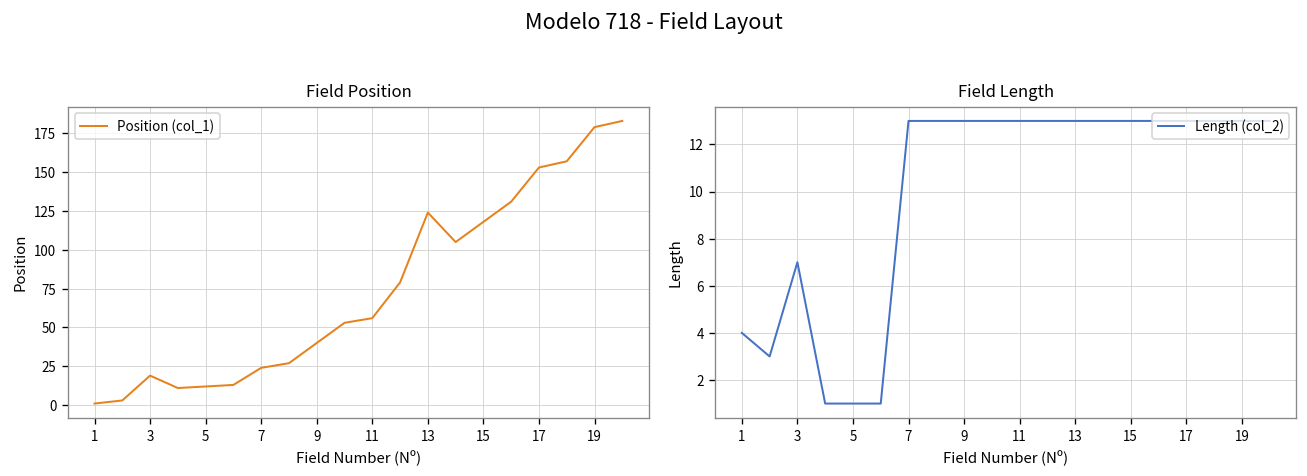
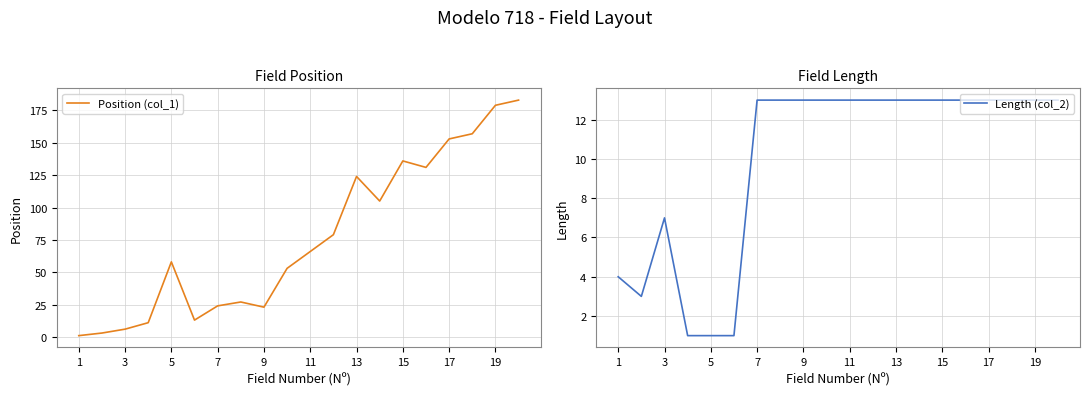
  {
    "Field Position": {
      "1": 1,
-     "3": 19,
-     "5": 12,
+     "3": 6,
+     "5": 58,
      "7": 24,
-     "9": 40,
-     "11": 56,
+     "9": 23,
+     "11": 66,
      "13": 124,
-     "15": 118,
+     "15": 136,
      "17": 153,
      "19": 179
    },
    "Field Length": {
      "1": 4.0,
      "3": 7.0,
      "5": 1.0,
      "7": 13.0,
      "9": 13.0,
      "11": 13.0,
      "13": 13.0,
      "15": 13.0
    }
  }
